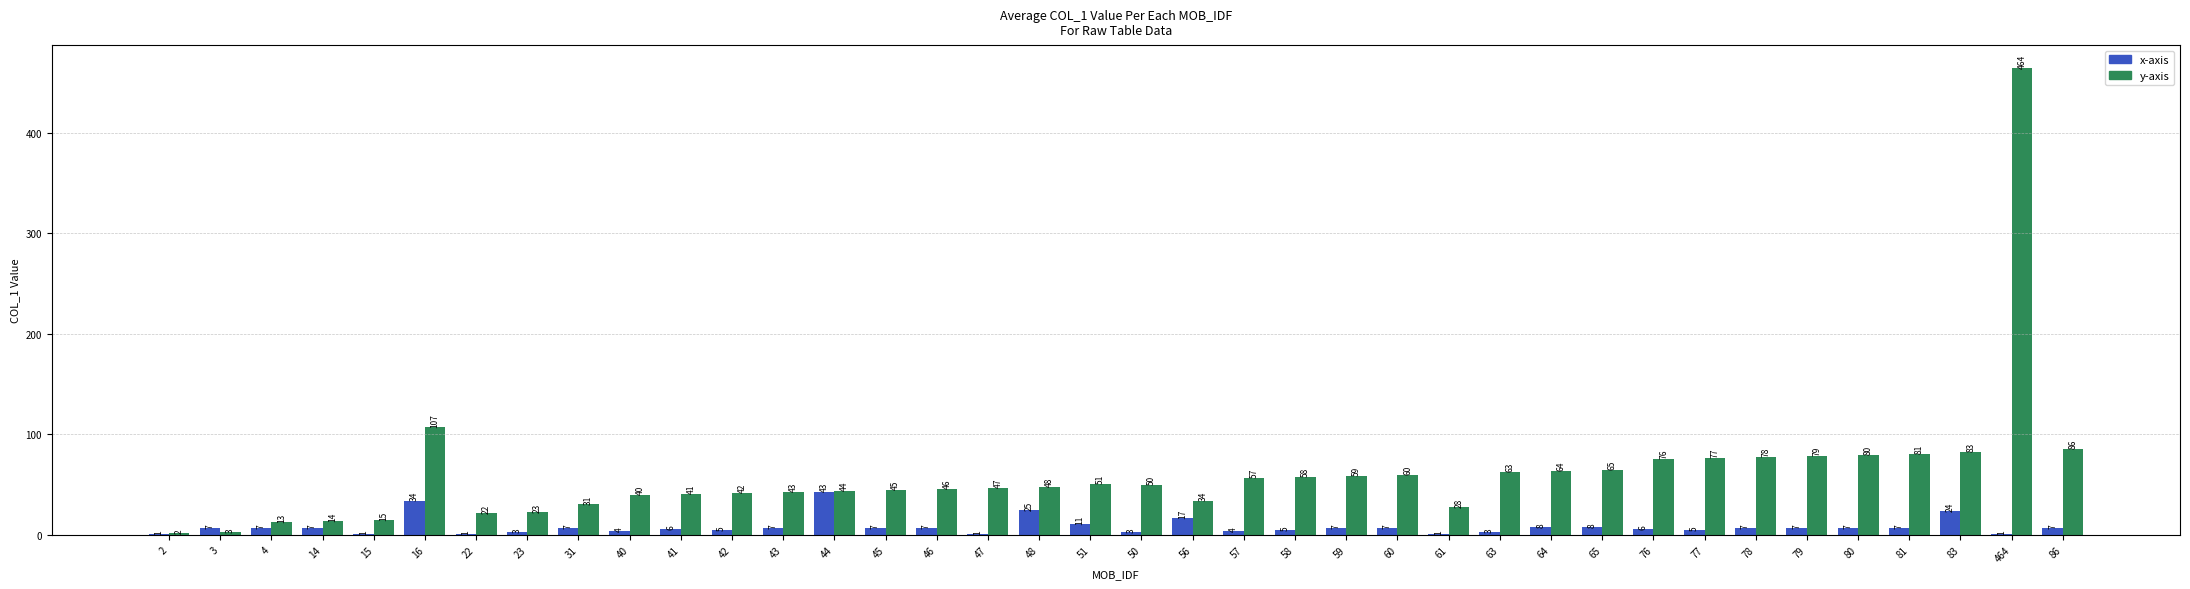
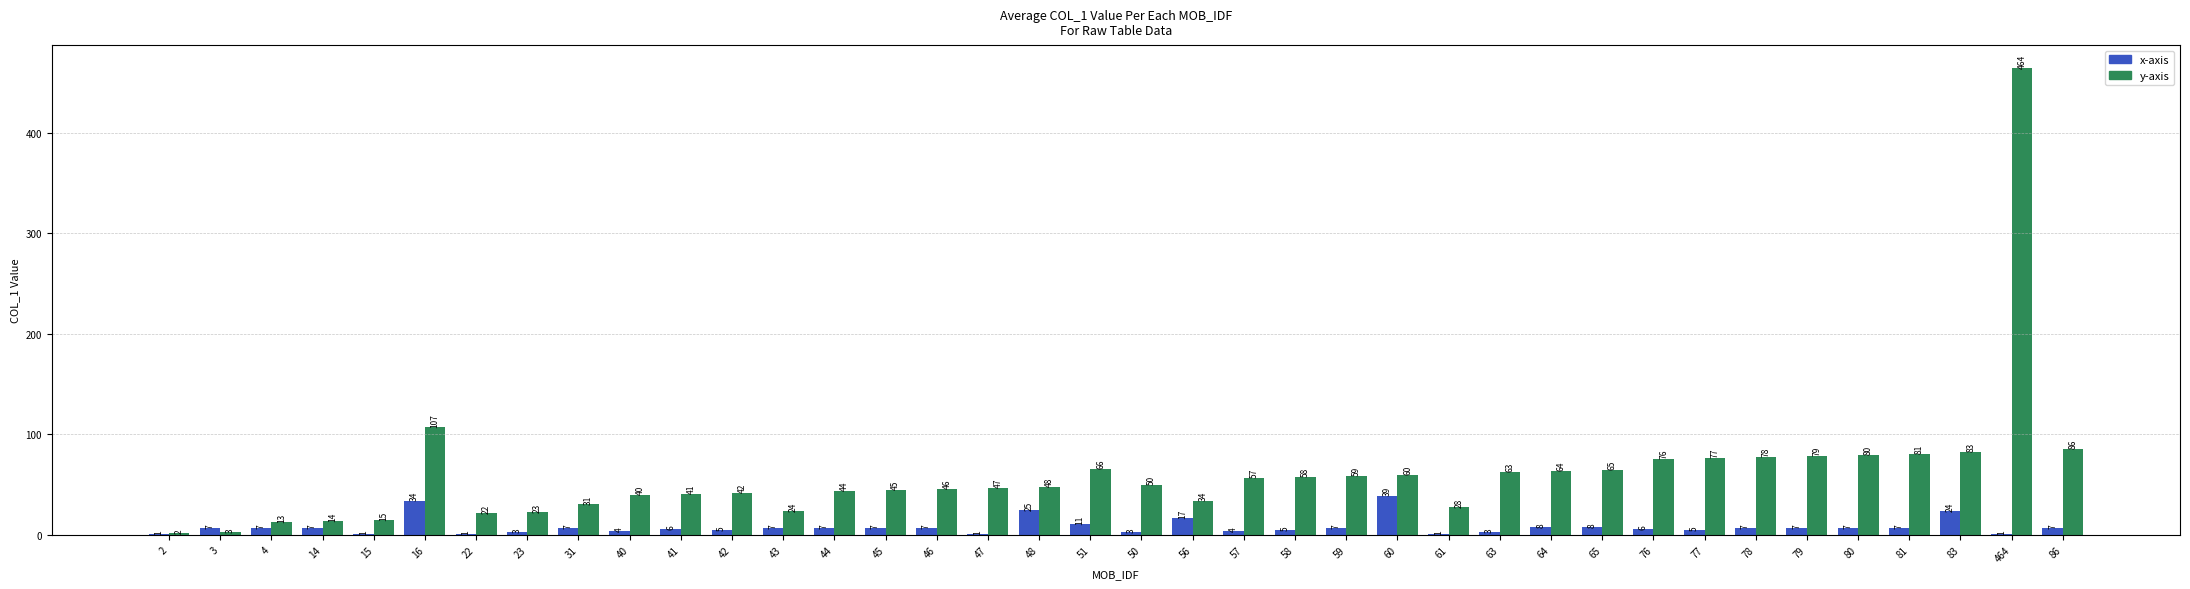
  {
    "x-axis": {
      "2": 1,
      "3": 7,
      "4": 7,
      "14": 7,
      "15": 1,
      "16": 34,
      "22": 1,
      "23": 3,
      "31": 7,
      "40": 4,
      "41": 6,
      "42": 5,
      "43": 7,
-     "44": 43,
+     "44": 7,
      "45": 7,
      "46": 7,
      "47": 1,
      "48": 25,
      "51": 11,
      "50": 3,
      "56": 17,
      "57": 4,
      "58": 5,
      "59": 7,
-     "60": 7,
+     "60": 39,
      "61": 1,
      "63": 3,
      "64": 8,
      "65": 8,
      "76": 6,
      "77": 5,
      "78": 7,
      "79": 7,
      "80": 7,
      "81": 7,
      "83": 24,
      "464": 1,
      "86": 7
    },
    "y-axis": {
      "2": 2,
      "3": 3,
      "4": 13,
      "14": 14,
      "15": 15,
      "16": 107,
      "22": 22,
      "23": 23,
      "31": 31,
      "40": 40,
      "41": 41,
      "42": 42,
-     "43": 43,
+     "43": 24,
      "44": 44,
      "45": 45,
      "46": 46,
      "47": 47,
      "48": 48,
-     "51": 51,
+     "51": 66,
      "50": 50,
      "56": 34,
      "57": 57,
      "58": 58,
      "59": 59,
      "60": 60,
      "61": 28,
      "63": 63,
      "64": 64,
      "65": 65,
      "76": 76,
      "77": 77,
      "78": 78,
      "79": 79,
      "80": 80,
      "81": 81,
      "83": 83,
      "464": 464,
      "86": 86
    }
  }
